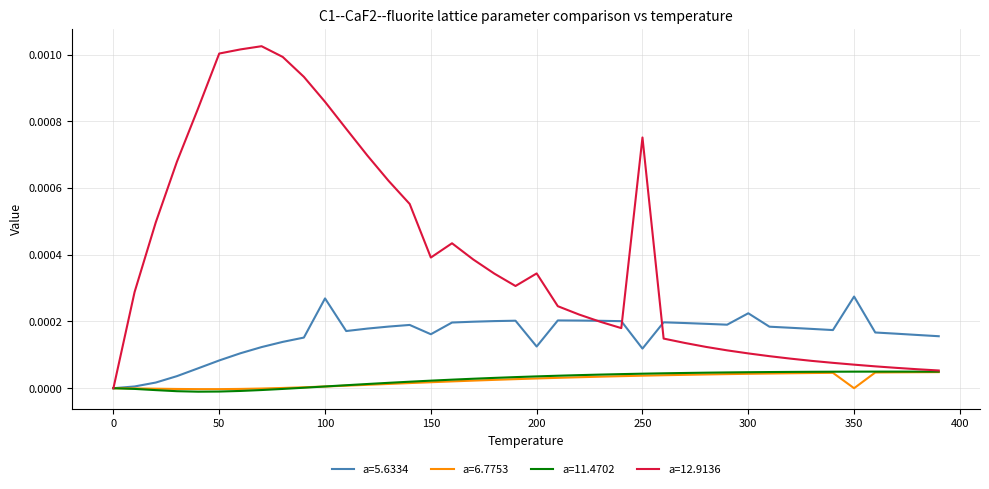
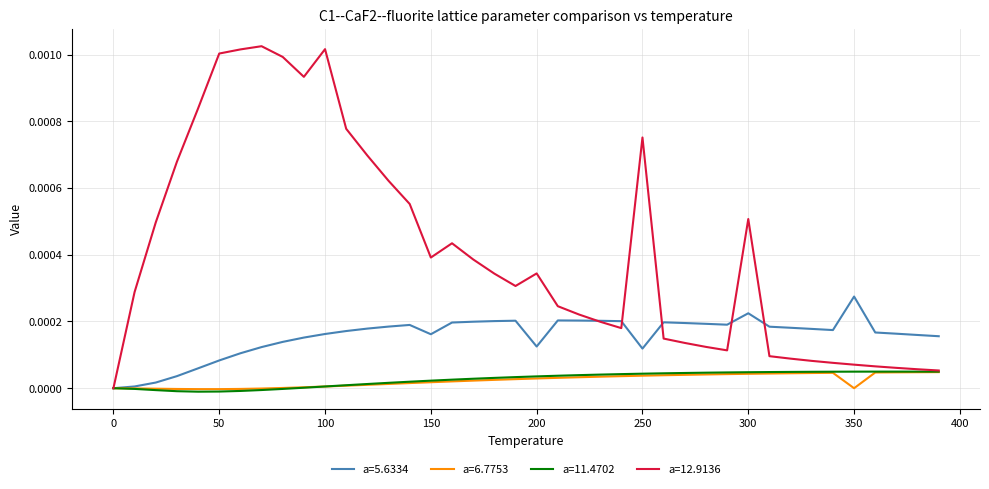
  {
    "a=5.6334": {
      "50": 0.00008,
-     "100": 0.00027,
+     "100": 0.00016,
      "150": 0.00016,
      "200": 0.00012,
      "250": 0.00012,
      "300": 0.00022,
      "350": 0.00027
    },
    "a=6.7753": {
      "350": 0.00000
    },
    "a=11.4702": {
      "350": 0.00005
    },
    "a=12.9136": {
      "50": 0.00100,
-     "100": 0.00086,
+     "100": 0.00102,
      "150": 0.00039,
      "200": 0.00034,
      "250": 0.00075,
-     "300": 0.00010,
+     "300": 0.00051,
      "350": 0.00007
    }
  }
